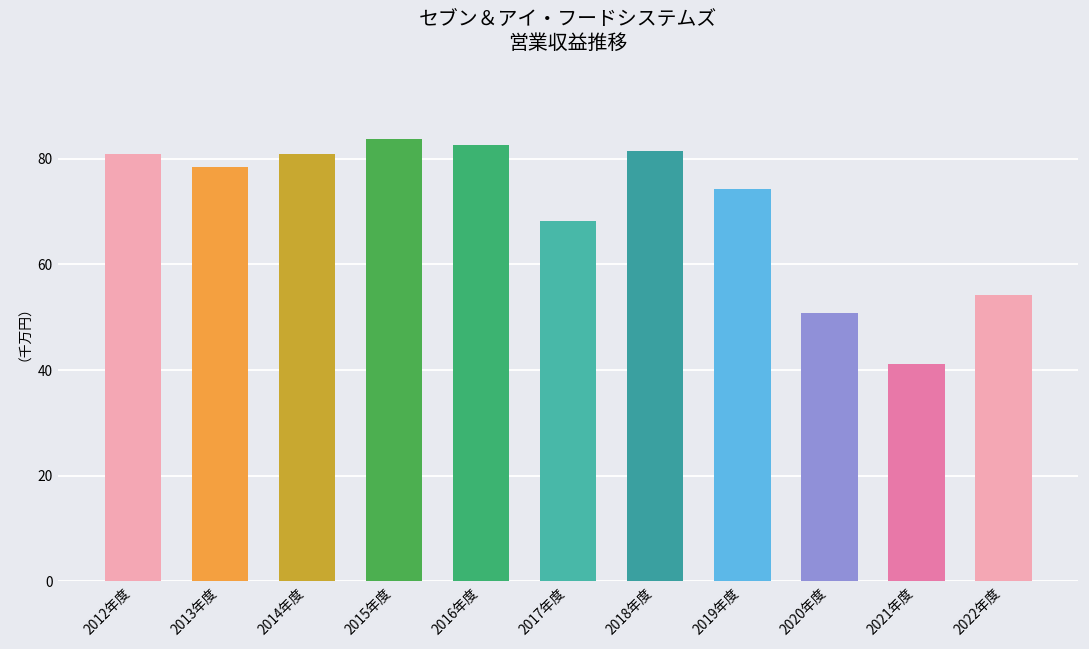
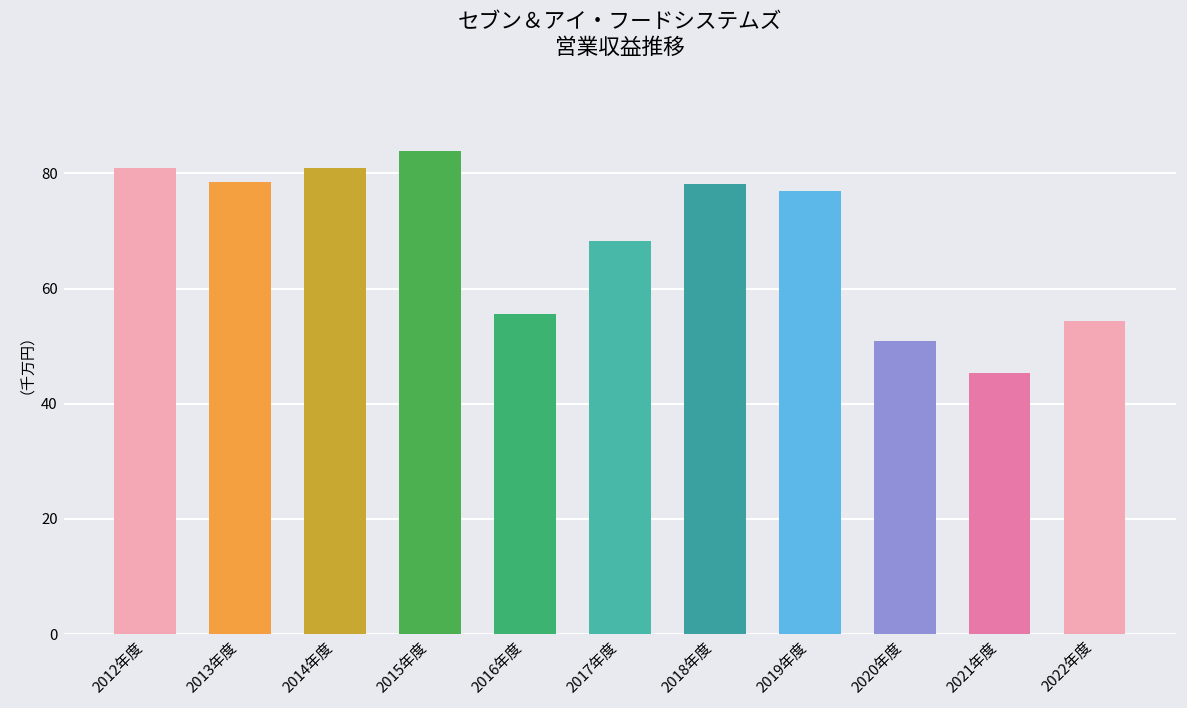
  {
    "2012年度": 81,
    "2013年度": 78,
    "2014年度": 81,
    "2015年度": 84,
-   "2016年度": 83,
+   "2016年度": 56,
    "2017年度": 68,
-   "2018年度": 82,
-   "2019年度": 74,
+   "2018年度": 78,
+   "2019年度": 77,
    "2020年度": 51,
-   "2021年度": 41,
+   "2021年度": 45,
    "2022年度": 54
  }
